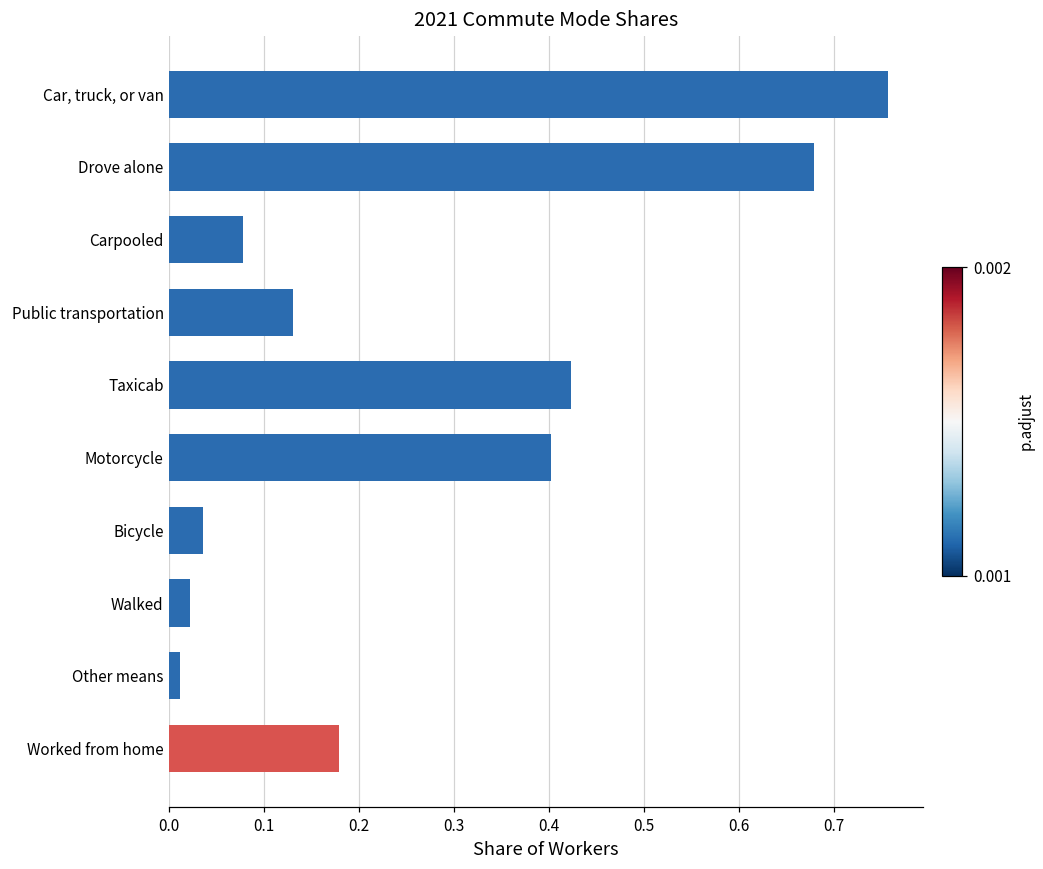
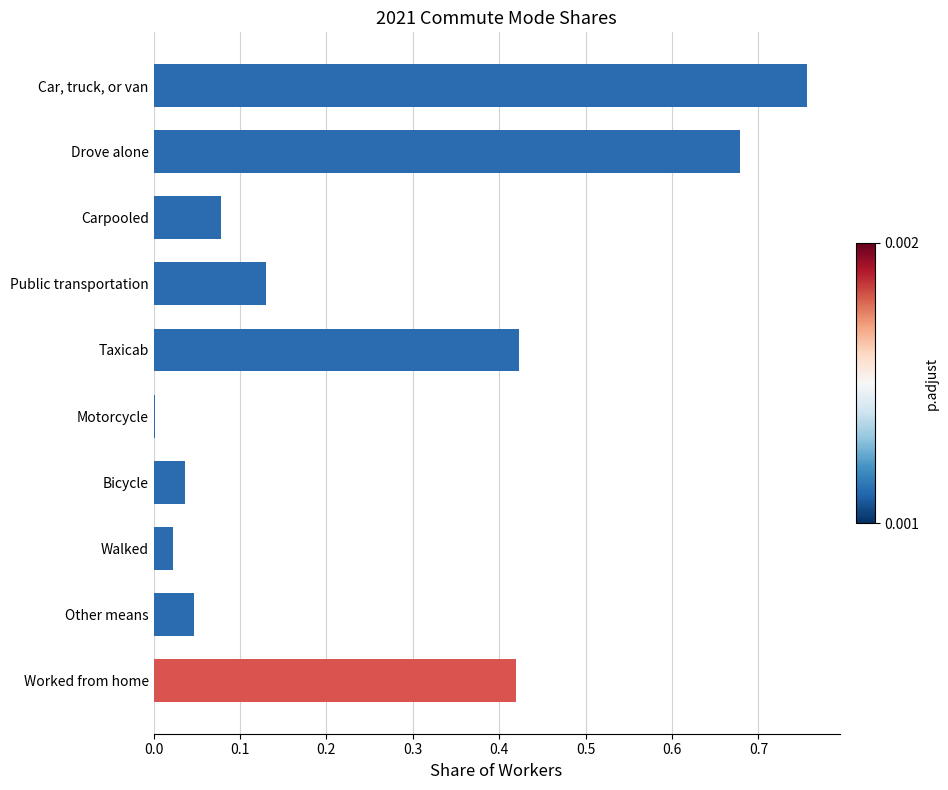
  {
    "Car, truck, or van": 0.76,
    "Drove alone": 0.68,
    "Carpooled": 0.08,
    "Public transportation": 0.13,
    "Taxicab": 0.42,
-   "Motorcycle": 0.40,
+   "Motorcycle": 0.00,
    "Bicycle": 0.04,
    "Walked": 0.02,
-   "Other means": 0.01,
-   "Worked from home": 0.18
+   "Other means": 0.05,
+   "Worked from home": 0.42
  }
